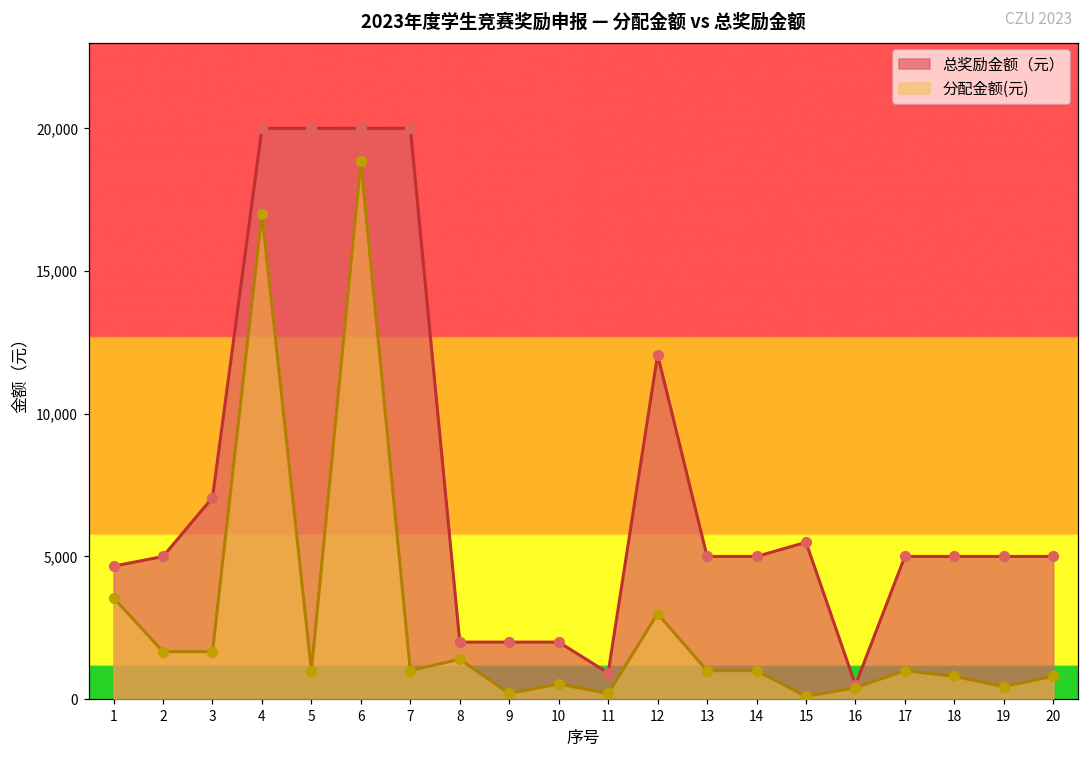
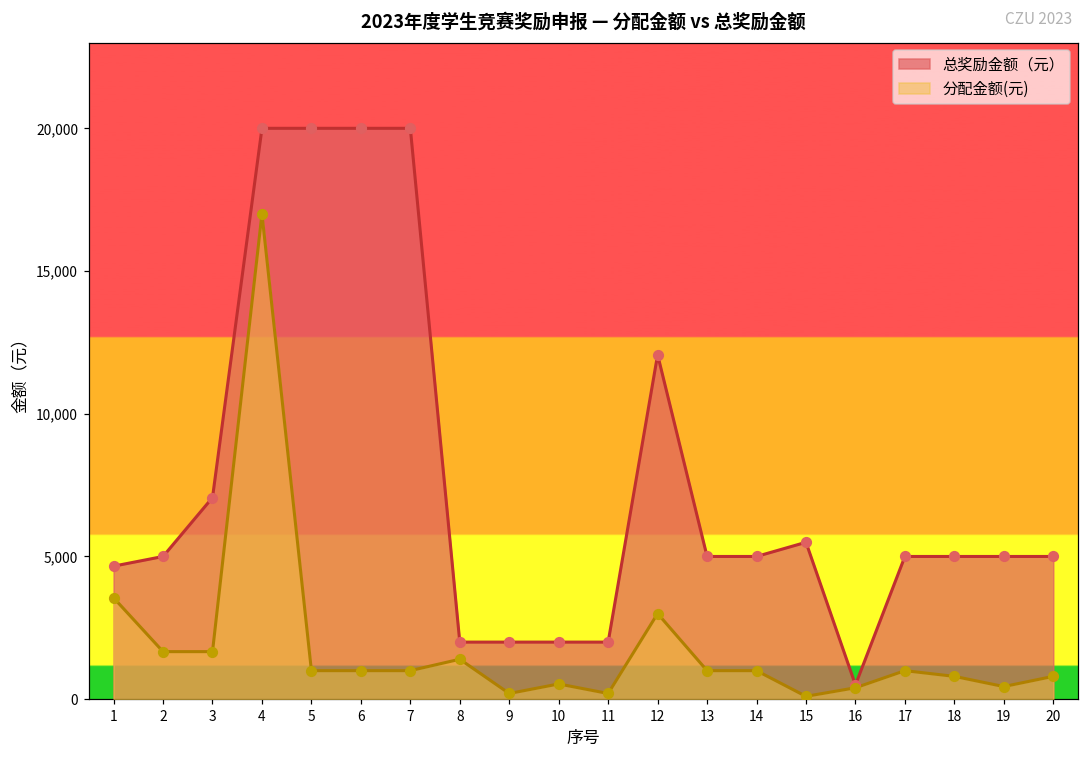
  {
    "总奖励金额（元）": {
      "1": "4,700",
      "2": "5,000",
      "3": "7,100",
      "4": "20,000",
      "5": "20,000",
      "6": "20,000",
      "7": "20,000",
      "8": "2,000",
      "9": "2,000",
      "10": "2,000",
-     "11": "900",
+     "11": "2,000",
      "12": "12,100",
      "13": "5,000",
      "14": "5,000",
      "15": "5,500",
      "16": "500",
      "17": "5,000",
      "18": "5,000",
      "19": "5,000",
      "20": "5,000"
    },
    "分配金额(元)": {
      "1": "3,600",
      "2": "1,700",
      "3": "1,700",
      "4": "17,000",
      "5": "1,000",
-     "6": "18,800",
+     "6": "1,000",
      "7": "1,000",
      "8": "1,400",
      "9": "200",
      "10": "500",
      "11": "200",
      "12": "3,000",
      "13": "1,000",
      "14": "1,000",
      "15": "100",
      "16": "400",
      "17": "1,000",
      "18": "800",
      "19": "400",
      "20": "800"
    }
  }
